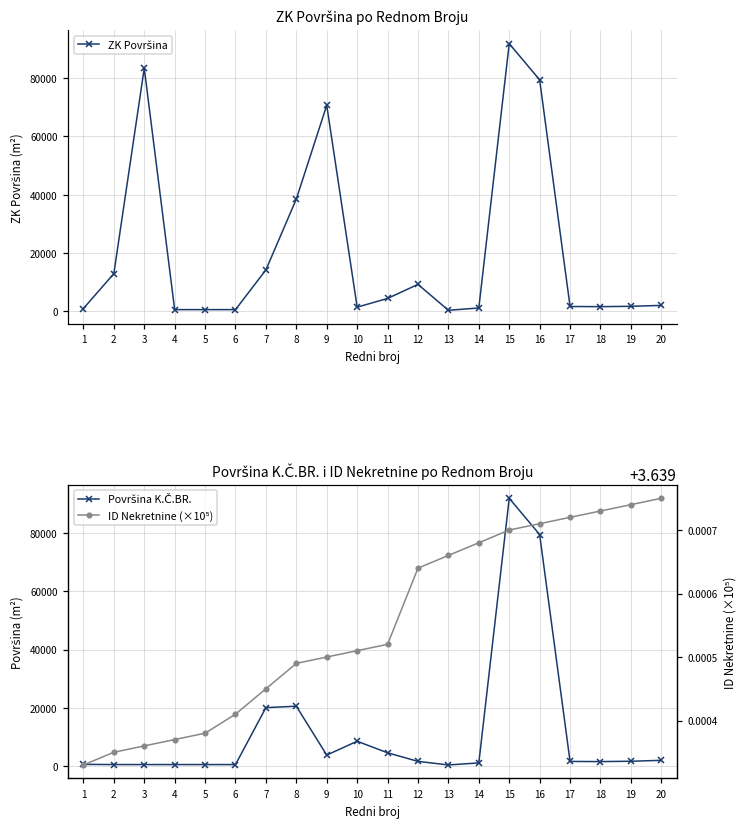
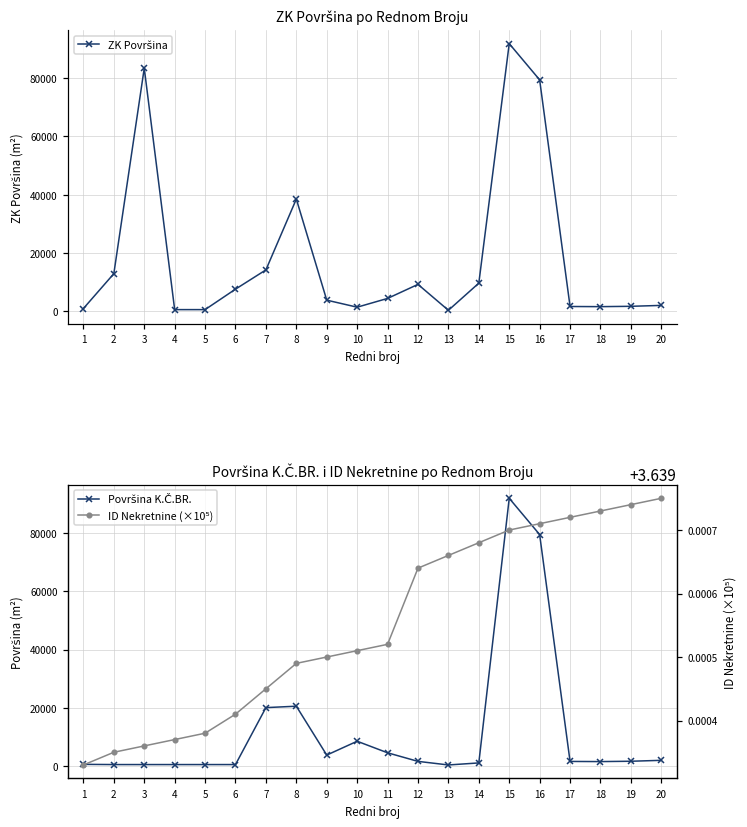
  {
    "ZK Površina po Rednom Broju": {
      "1": 1000,
      "2": 13000,
      "3": 83000,
      "4": 1000,
      "5": 1000,
-     "6": 1000,
+     "6": 8000,
      "7": 14000,
      "8": 39000,
-     "9": 71000,
+     "9": 4000,
      "10": 1000,
      "11": 4000,
      "12": 9000,
      "13": 0,
-     "14": 1000,
+     "14": 10000,
      "15": 92000,
      "16": 79000,
      "17": 2000,
      "18": 2000,
      "19": 2000,
      "20": 2000
    }
  }
